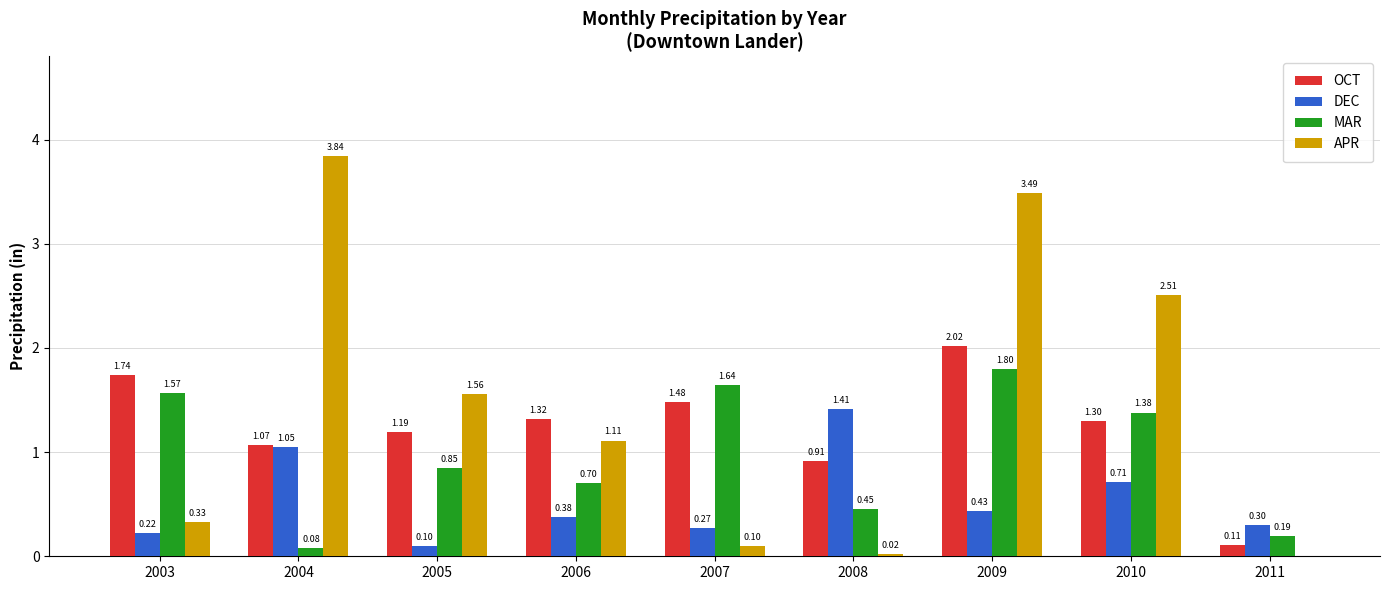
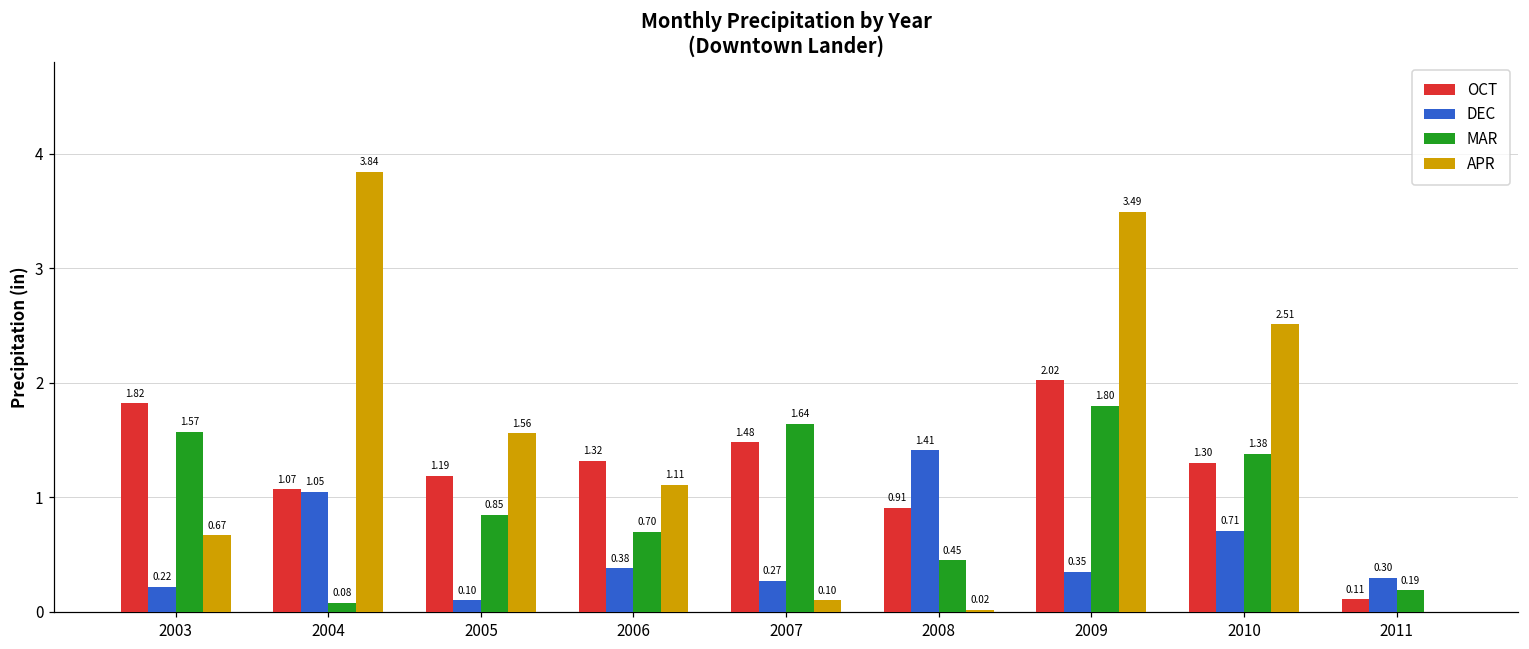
  {
    "OCT": {
-     "2003": 1.74,
+     "2003": 1.82,
      "2004": 1.07,
      "2005": 1.19,
      "2006": 1.32,
      "2007": 1.48,
      "2008": 0.91,
      "2009": 2.02,
      "2010": 1.30,
      "2011": 0.11
    },
    "DEC": {
      "2003": 0.22,
      "2004": 1.05,
      "2005": 0.10,
      "2006": 0.38,
      "2007": 0.27,
      "2008": 1.41,
-     "2009": 0.43,
+     "2009": 0.35,
      "2010": 0.71,
      "2011": 0.30
    },
    "MAR": {
      "2003": 1.57,
      "2004": 0.08,
      "2005": 0.85,
      "2006": 0.70,
      "2007": 1.64,
      "2008": 0.45,
      "2009": 1.80,
      "2010": 1.38,
      "2011": 0.19
    },
    "APR": {
-     "2003": 0.33,
+     "2003": 0.67,
      "2004": 3.84,
      "2005": 1.56,
      "2006": 1.11,
      "2007": 0.10,
      "2008": 0.02,
      "2009": 3.49,
      "2010": 2.51
    }
  }
